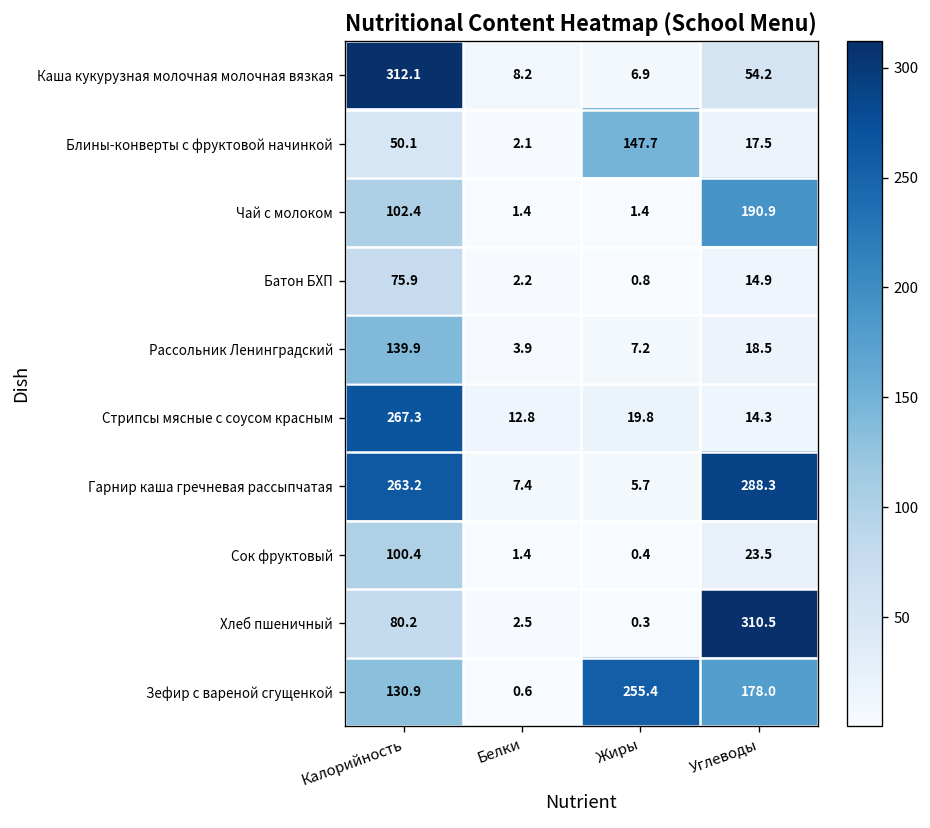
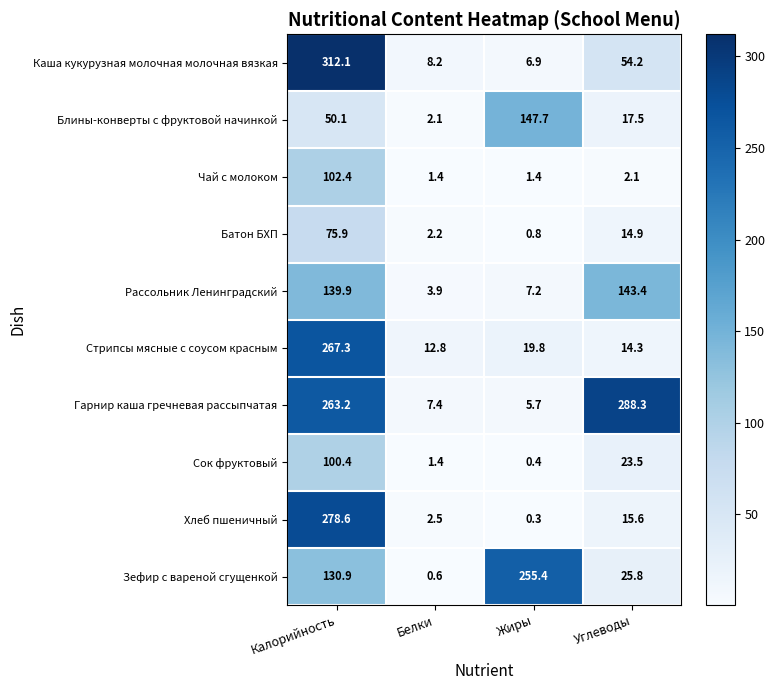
  {
    "Каша кукурузная молочная молочная вязкая": {
      "Калорийность": 312.1,
      "Белки": 8.2,
      "Жиры": 6.9,
      "Углеводы": 54.2
    },
    "Блины-конверты с фруктовой начинкой": {
      "Калорийность": 50.1,
      "Белки": 2.1,
      "Жиры": 147.7,
      "Углеводы": 17.5
    },
    "Чай с молоком": {
      "Калорийность": 102.4,
      "Белки": 1.4,
      "Жиры": 1.4,
-     "Углеводы": 190.9
+     "Углеводы": 2.1
    },
    "Батон БХП": {
      "Калорийность": 75.9,
      "Белки": 2.2,
      "Жиры": 0.8,
      "Углеводы": 14.9
    },
    "Рассольник Ленинградский": {
      "Калорийность": 139.9,
      "Белки": 3.9,
      "Жиры": 7.2,
-     "Углеводы": 18.5
+     "Углеводы": 143.4
    },
    "Стрипсы мясные с соусом красным": {
      "Калорийность": 267.3,
      "Белки": 12.8,
      "Жиры": 19.8,
      "Углеводы": 14.3
    },
    "Гарнир каша гречневая рассыпчатая": {
      "Калорийность": 263.2,
      "Белки": 7.4,
      "Жиры": 5.7,
      "Углеводы": 288.3
    },
    "Сок фруктовый": {
      "Калорийность": 100.4,
      "Белки": 1.4,
      "Жиры": 0.4,
      "Углеводы": 23.5
    },
    "Хлеб пшеничный": {
-     "Калорийность": 80.2,
+     "Калорийность": 278.6,
      "Белки": 2.5,
      "Жиры": 0.3,
-     "Углеводы": 310.5
+     "Углеводы": 15.6
    },
    "Зефир с вареной сгущенкой": {
      "Калорийность": 130.9,
      "Белки": 0.6,
      "Жиры": 255.4,
-     "Углеводы": 178.0
+     "Углеводы": 25.8
    }
  }
